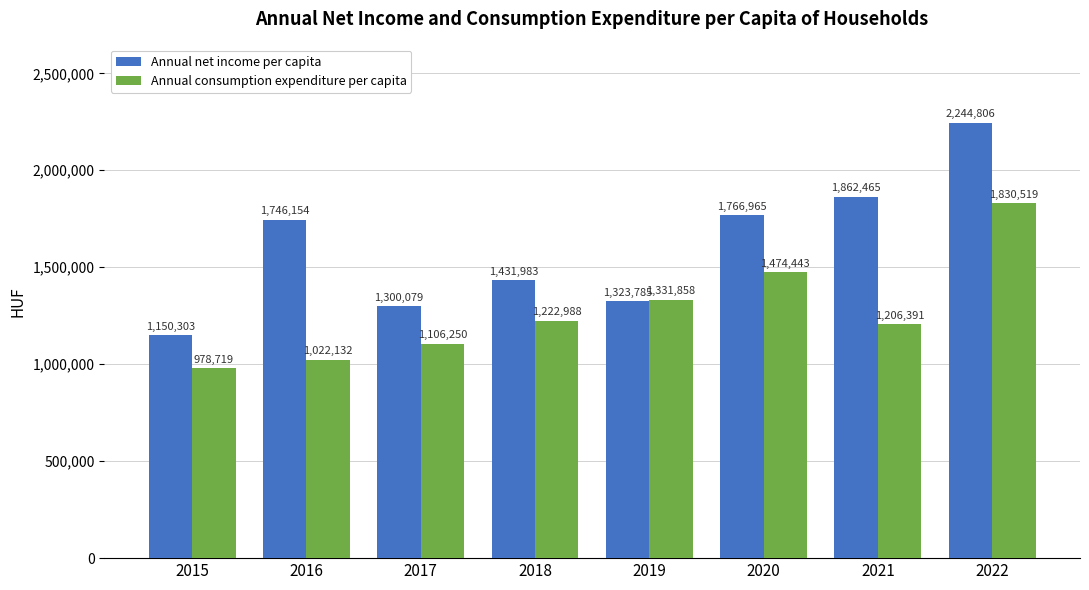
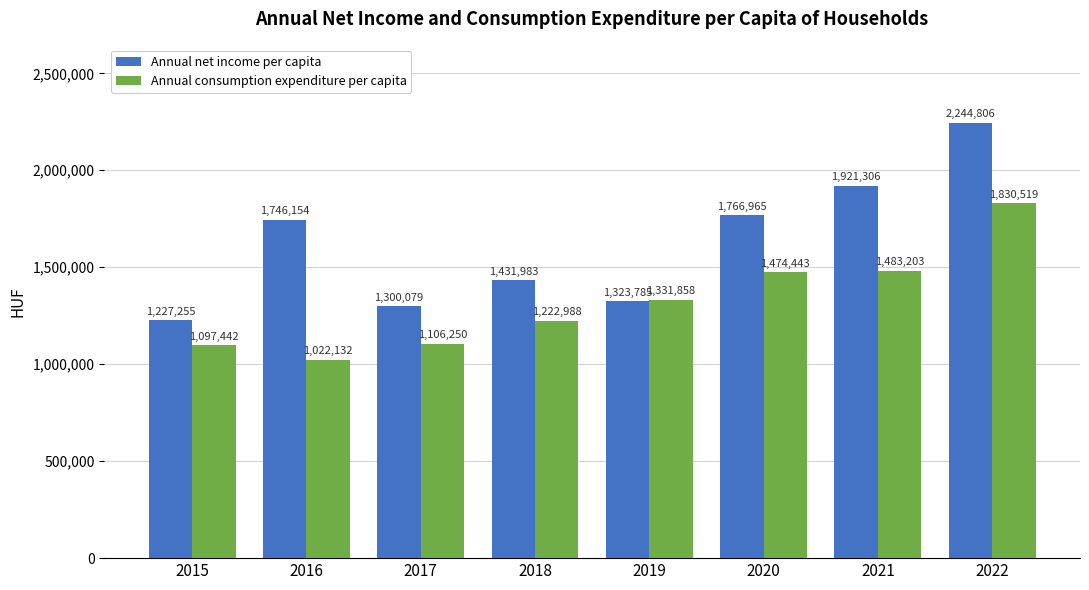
  {
    "Annual net income per capita": {
-     "2015": "1,150,303",
+     "2015": "1,227,255",
      "2016": "1,746,154",
      "2017": "1,300,079",
      "2018": "1,431,983",
      "2019": "1,323,785",
      "2020": "1,766,965",
-     "2021": "1,862,465",
+     "2021": "1,921,306",
      "2022": "2,244,806"
    },
    "Annual consumption expenditure per capita": {
-     "2015": "978,719",
+     "2015": "1,097,442",
      "2016": "1,022,132",
      "2017": "1,106,250",
      "2018": "1,222,988",
      "2019": "1,331,858",
      "2020": "1,474,443",
-     "2021": "1,206,391",
+     "2021": "1,483,203",
      "2022": "1,830,519"
    }
  }
